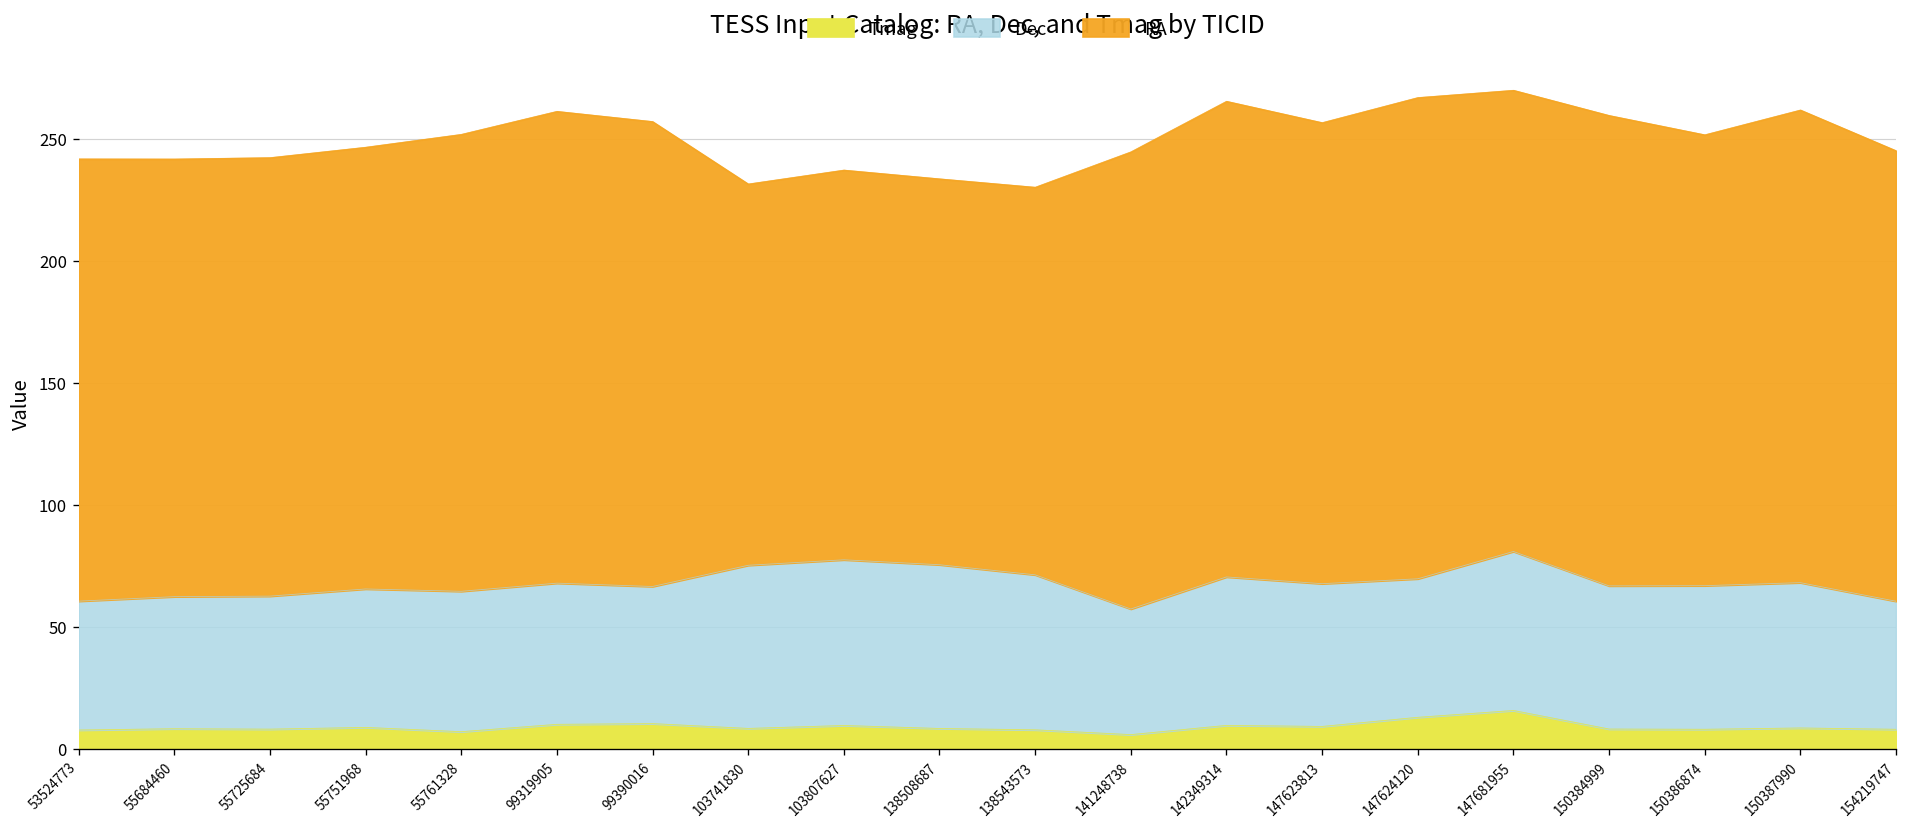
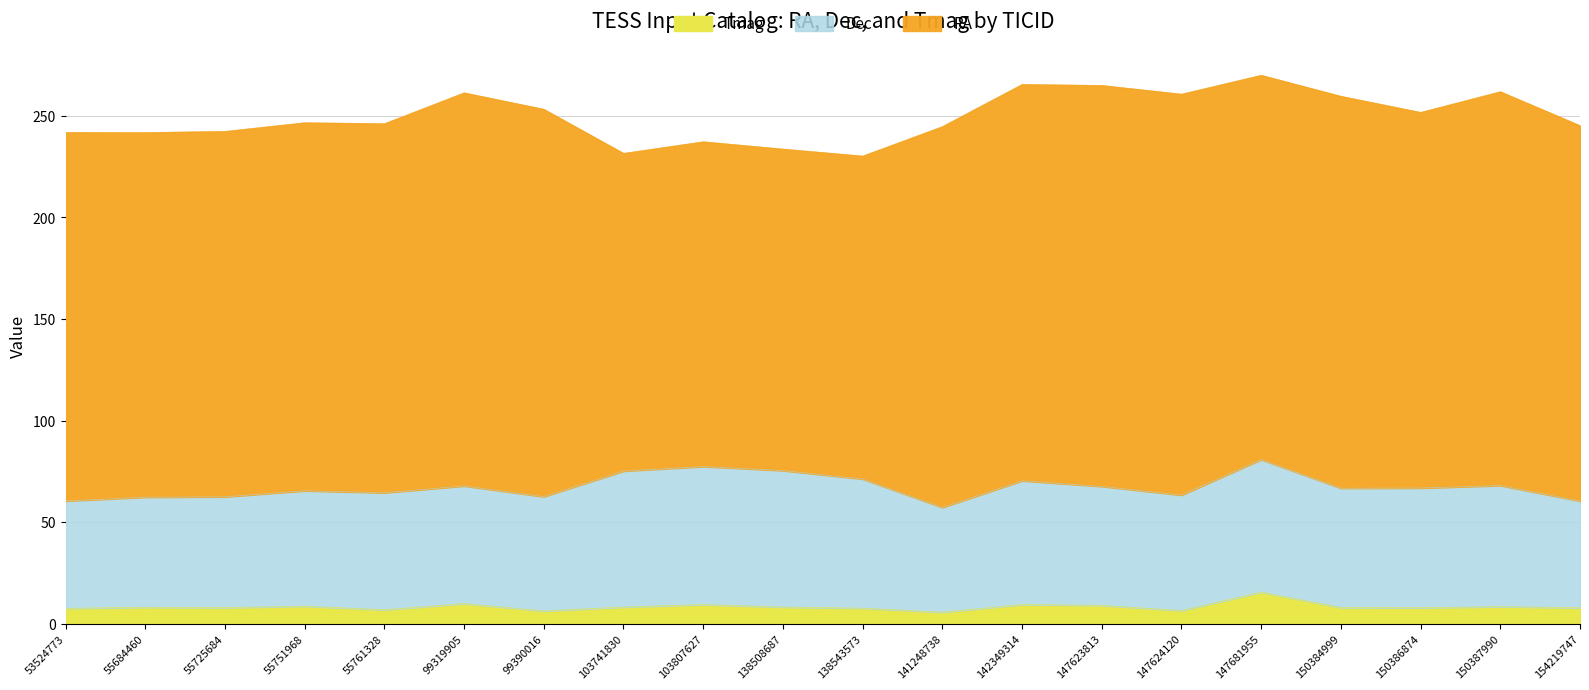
  {
    "Tmag": {
      "53524773": 8,
      "55684460": 8,
      "55725684": 8,
      "55751968": 9,
      "55761328": 7,
      "99319905": 10,
-     "99390016": 10,
+     "99390016": 6,
      "103741830": 8,
      "103807627": 9,
      "138508687": 8,
      "138543573": 8,
      "141248738": 6,
      "142349314": 9,
      "147623813": 9,
-     "147624120": 13,
+     "147624120": 7,
      "147681955": 16,
      "150384999": 8,
      "150386874": 8,
      "150387990": 8,
      "154219747": 8
    },
    "Dec": {
      "53524773": 53,
      "55684460": 54,
      "55725684": 55,
      "55751968": 57,
      "55761328": 58,
      "99319905": 58,
      "99390016": 56,
      "103741830": 67,
      "103807627": 68,
      "138508687": 67,
      "138543573": 64,
      "141248738": 52,
      "142349314": 61,
      "147623813": 59,
      "147624120": 57,
      "147681955": 65,
      "150384999": 59,
      "150386874": 59,
      "150387990": 60,
      "154219747": 53
    },
    "RA": {
      "53524773": 181,
      "55684460": 180,
      "55725684": 180,
      "55751968": 181,
-     "55761328": 187,
+     "55761328": 182,
      "99319905": 194,
      "99390016": 191,
      "103741830": 156,
      "103807627": 160,
      "138508687": 158,
      "138543573": 159,
      "141248738": 188,
      "142349314": 195,
-     "147623813": 189,
+     "147623813": 197,
      "147624120": 197,
      "147681955": 189,
      "150384999": 193,
      "150386874": 185,
      "150387990": 194,
      "154219747": 185
    }
  }
